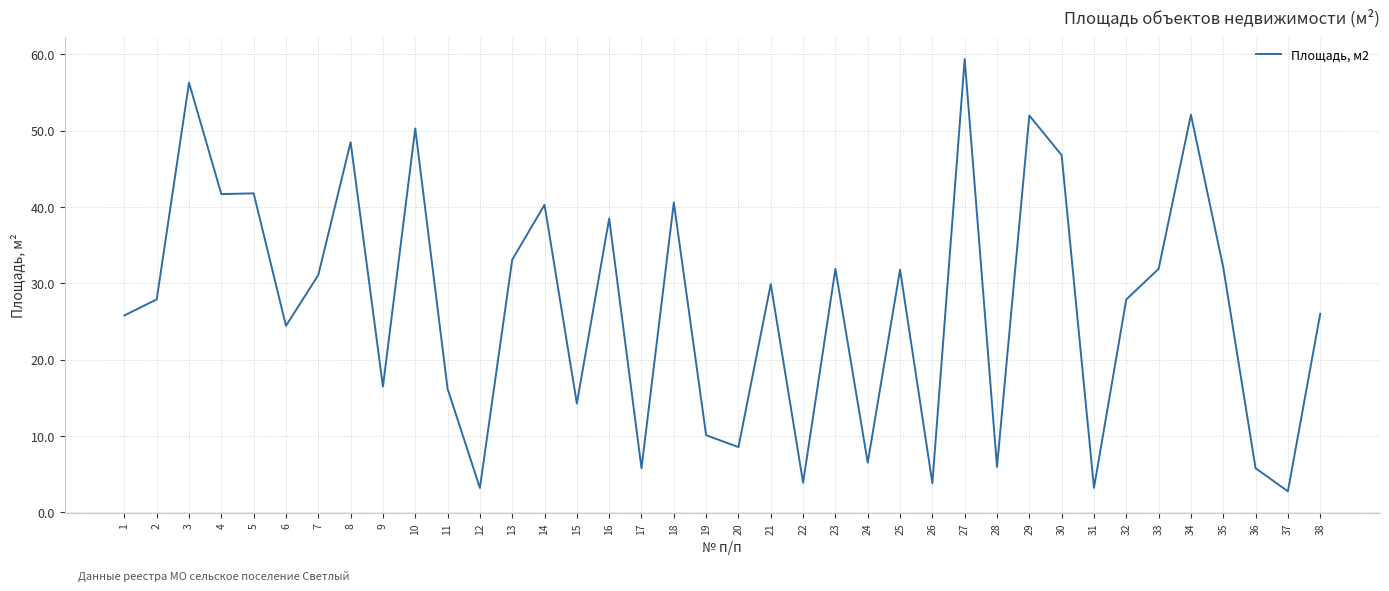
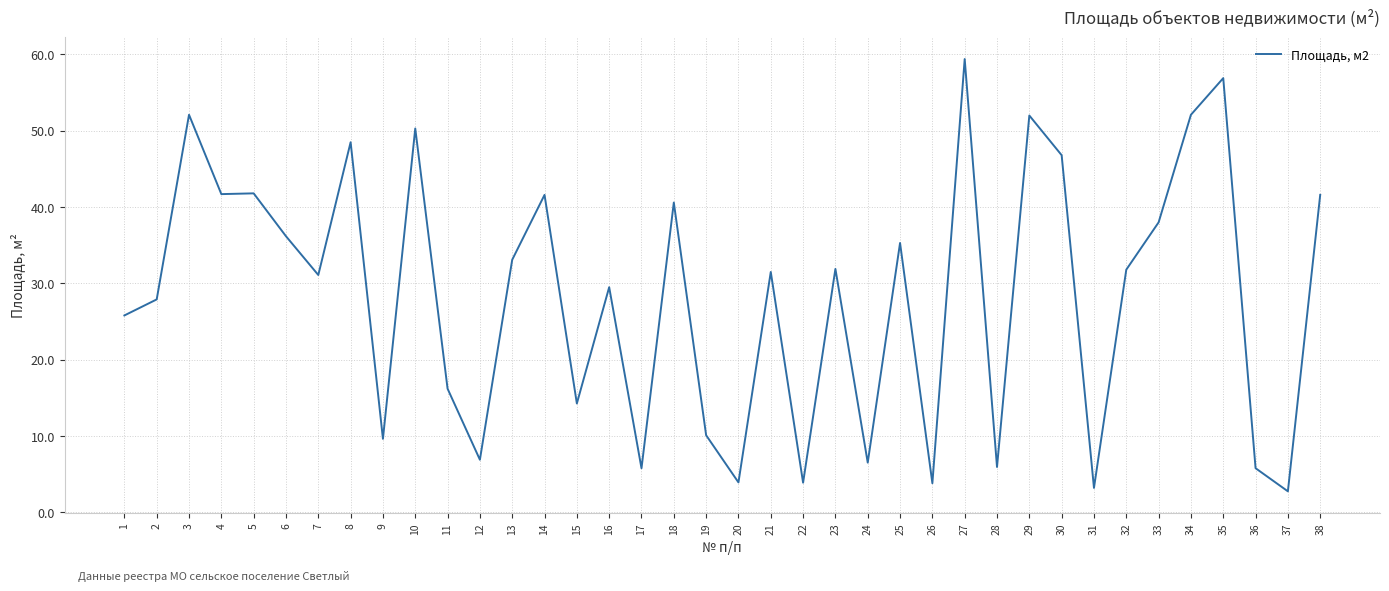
  {
    "1": 26,
    "2": 28,
-   "3": 56,
+   "3": 52,
    "4": 42,
    "5": 42,
-   "6": 24,
+   "6": 36,
    "7": 31,
    "8": 49,
-   "9": 16,
+   "9": 10,
    "10": 50,
    "11": 16,
-   "12": 3,
+   "12": 7,
    "13": 33,
-   "14": 40,
+   "14": 42,
    "15": 14,
-   "16": 39,
+   "16": 30,
    "17": 6,
    "18": 41,
    "19": 10,
-   "20": 9,
-   "21": 30,
+   "20": 4,
+   "21": 32,
    "22": 4,
    "23": 32,
    "24": 7,
-   "25": 32,
+   "25": 35,
    "26": 4,
    "27": 59,
    "28": 6,
    "29": 52,
    "30": 47,
    "31": 3,
-   "32": 28,
-   "33": 32,
+   "32": 32,
+   "33": 38,
    "34": 52,
-   "35": 32,
+   "35": 57,
    "36": 6,
    "37": 3,
-   "38": 26
+   "38": 42
  }
